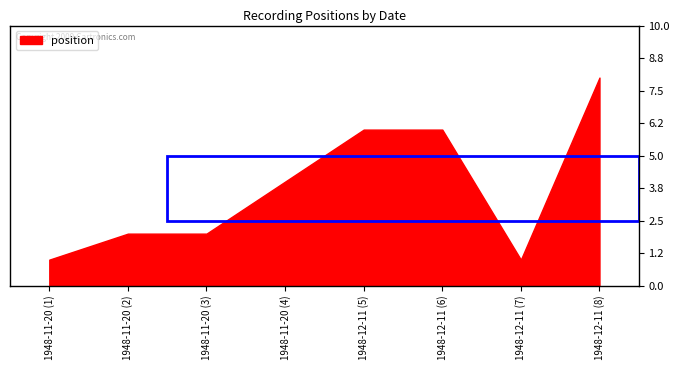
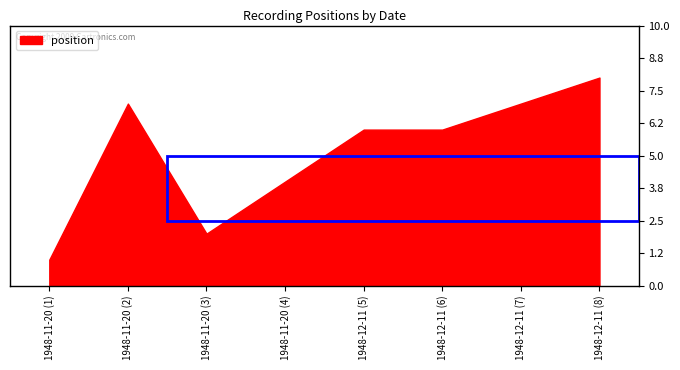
  {
    "1948-11-20 (1)": 1,
-   "1948-11-20 (2)": 2,
+   "1948-11-20 (2)": 7,
    "1948-11-20 (3)": 2,
    "1948-11-20 (4)": 4,
    "1948-12-11 (5)": 6,
    "1948-12-11 (6)": 6,
-   "1948-12-11 (7)": 1,
+   "1948-12-11 (7)": 7,
    "1948-12-11 (8)": 8
  }
